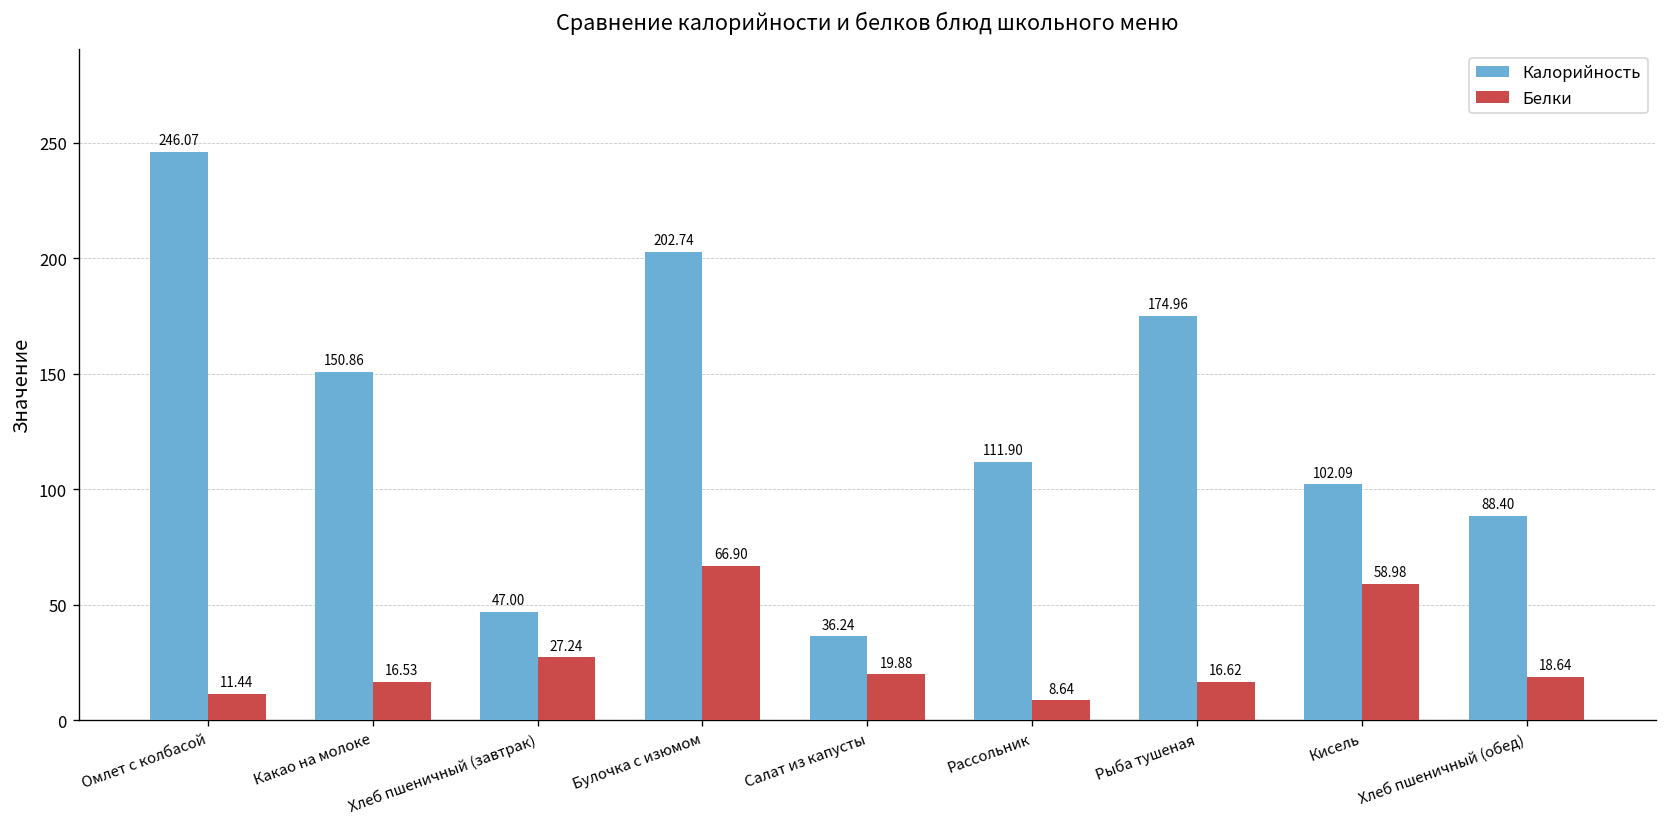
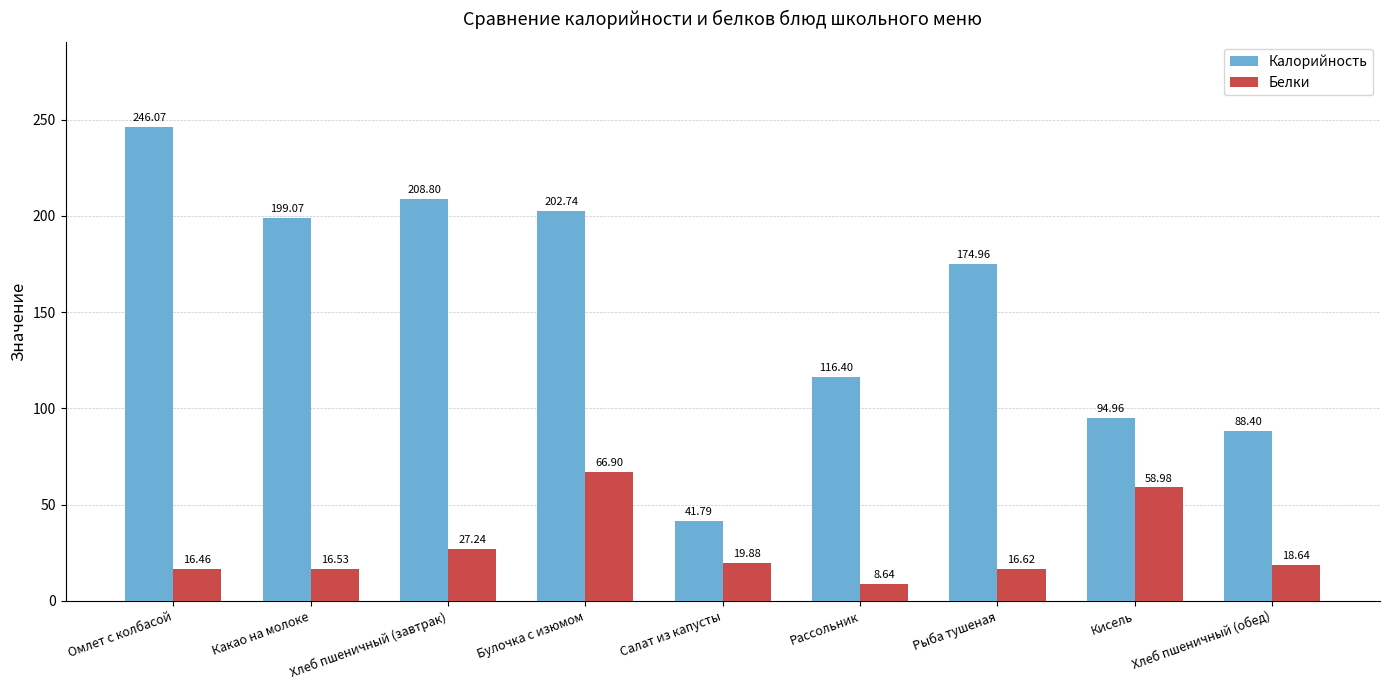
  {
    "Калорийность": {
      "Омлет с колбасой": 246.07,
-     "Какао на молоке": 150.86,
-     "Хлеб пшеничный (завтрак)": 47.00,
+     "Какао на молоке": 199.07,
+     "Хлеб пшеничный (завтрак)": 208.80,
      "Булочка с изюмом": 202.74,
-     "Салат из капусты": 36.24,
-     "Рассольник": 111.90,
+     "Салат из капусты": 41.79,
+     "Рассольник": 116.40,
      "Рыба тушеная": 174.96,
-     "Кисель": 102.09,
+     "Кисель": 94.96,
      "Хлеб пшеничный (обед)": 88.40
    },
    "Белки": {
-     "Омлет с колбасой": 11.44,
+     "Омлет с колбасой": 16.46,
      "Какао на молоке": 16.53,
      "Хлеб пшеничный (завтрак)": 27.24,
      "Булочка с изюмом": 66.90,
      "Салат из капусты": 19.88,
      "Рассольник": 8.64,
      "Рыба тушеная": 16.62,
      "Кисель": 58.98,
      "Хлеб пшеничный (обед)": 18.64
    }
  }
